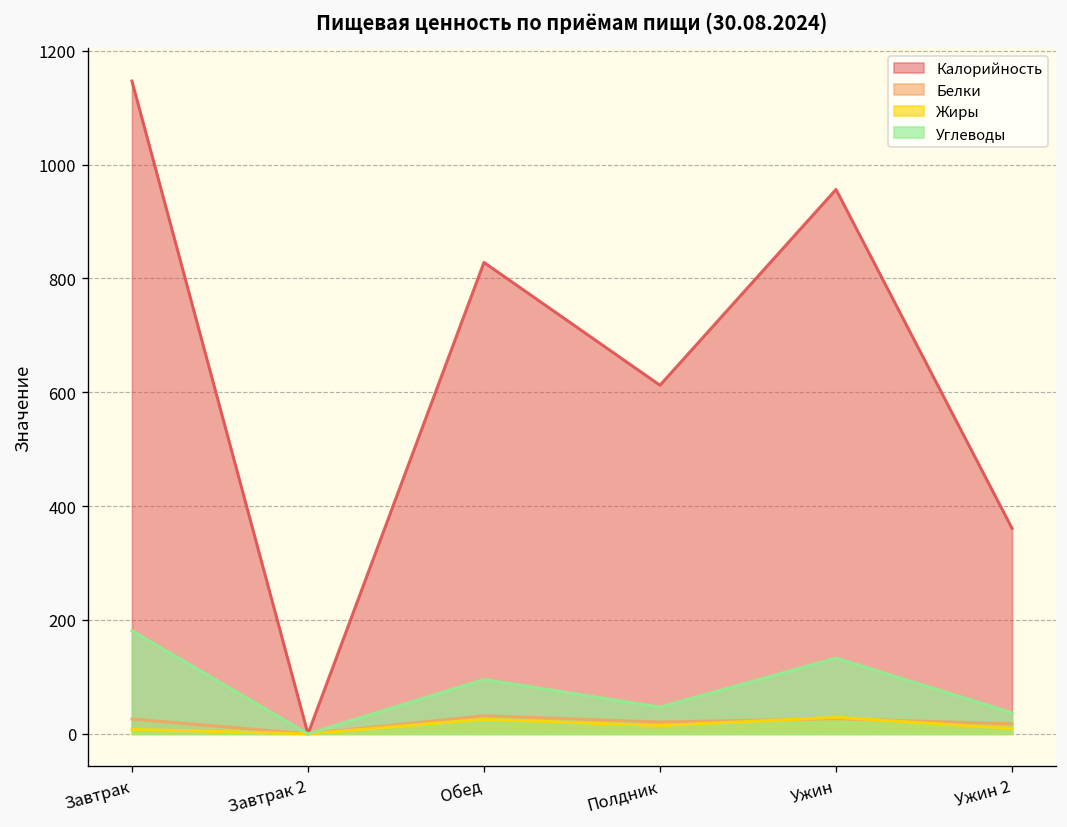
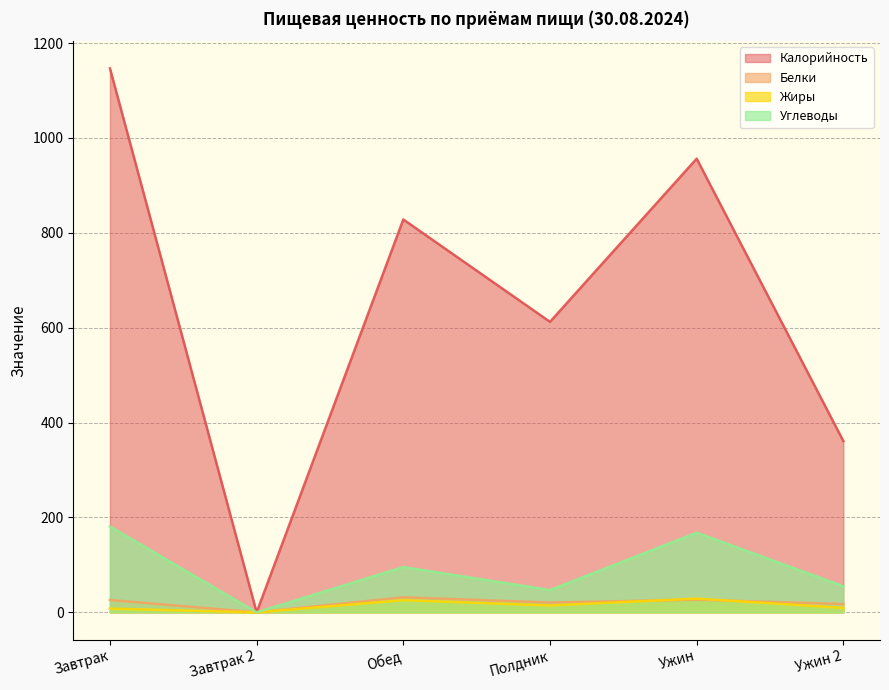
  {
    "Жиры": {
      "Завтрак": 10,
      "Обед": 30,
      "Полдник": 10,
      "Ужин 2": 10
    },
    "Углеводы": {
      "Завтрак": 180,
      "Обед": 100,
      "Полдник": 50,
-     "Ужин": 130,
-     "Ужин 2": 40
+     "Ужин": 170,
+     "Ужин 2": 60
    }
  }
